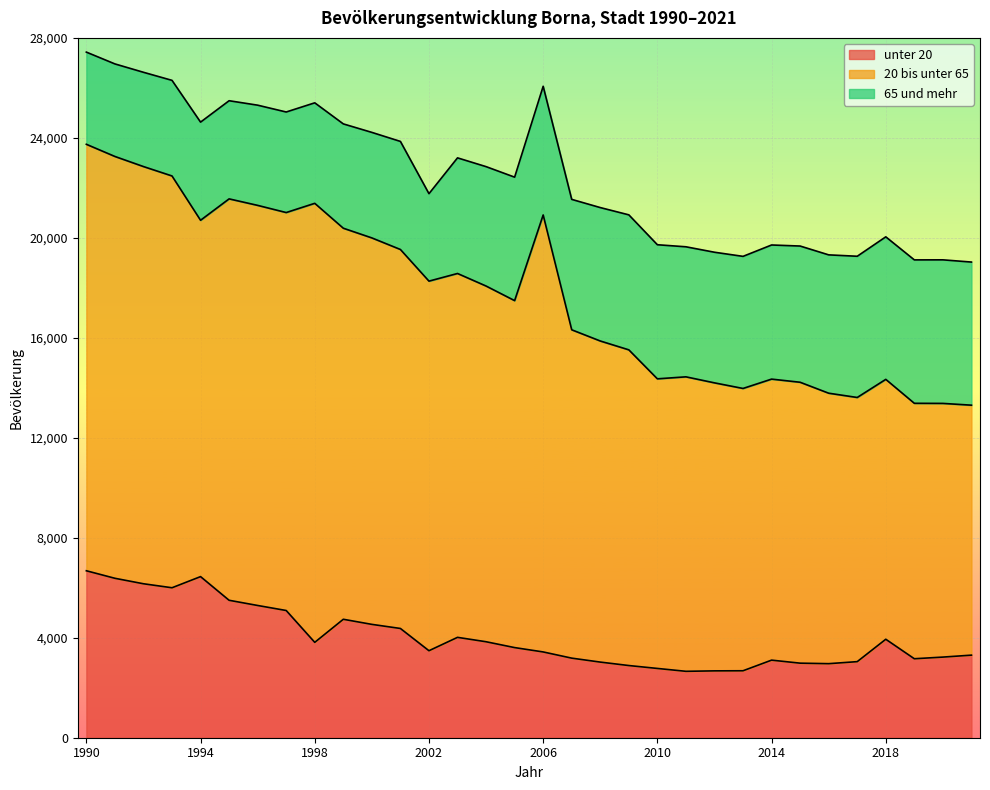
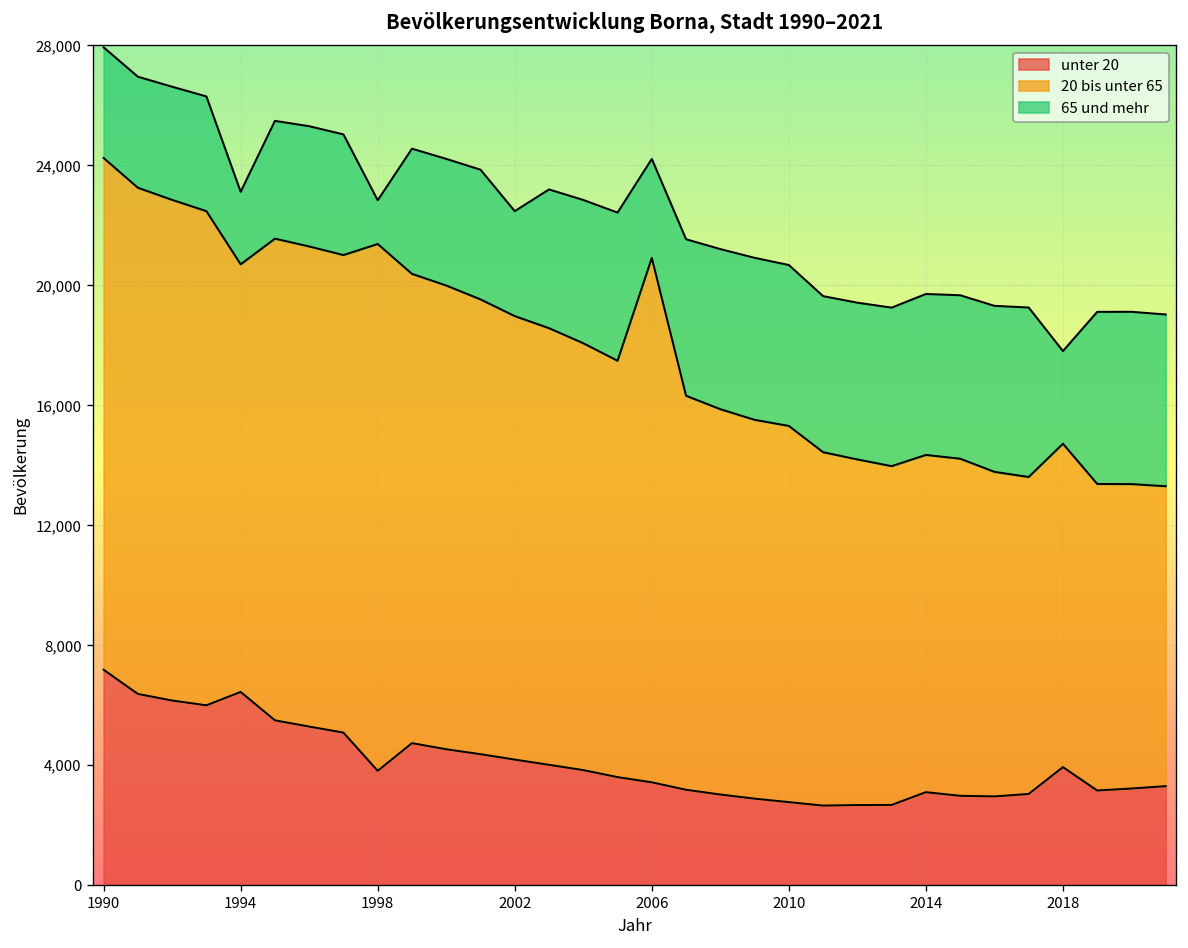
  {
    "unter 20": {
-     "1990": "6,700",
+     "1990": "7,200",
      "1994": "6,400",
      "1998": "3,800",
-     "2002": "3,500",
+     "2002": "4,200",
      "2006": "3,400",
      "2010": "2,800",
      "2014": "3,100",
      "2018": "3,900"
    },
    "20 bis unter 65": {
      "1990": "17,100",
      "1994": "14,300",
      "1998": "17,600",
      "2002": "14,800",
      "2006": "17,500",
-     "2010": "11,600",
+     "2010": "12,500",
      "2014": "11,200",
-     "2018": "10,400"
+     "2018": "10,800"
    },
    "65 und mehr": {
      "1990": "3,700",
-     "1994": "3,900",
-     "1998": "4,000",
+     "1994": "2,400",
+     "1998": "1,500",
      "2002": "3,500",
-     "2006": "5,100",
+     "2006": "3,300",
      "2010": "5,400",
      "2014": "5,400",
-     "2018": "5,700"
+     "2018": "3,100"
    }
  }
